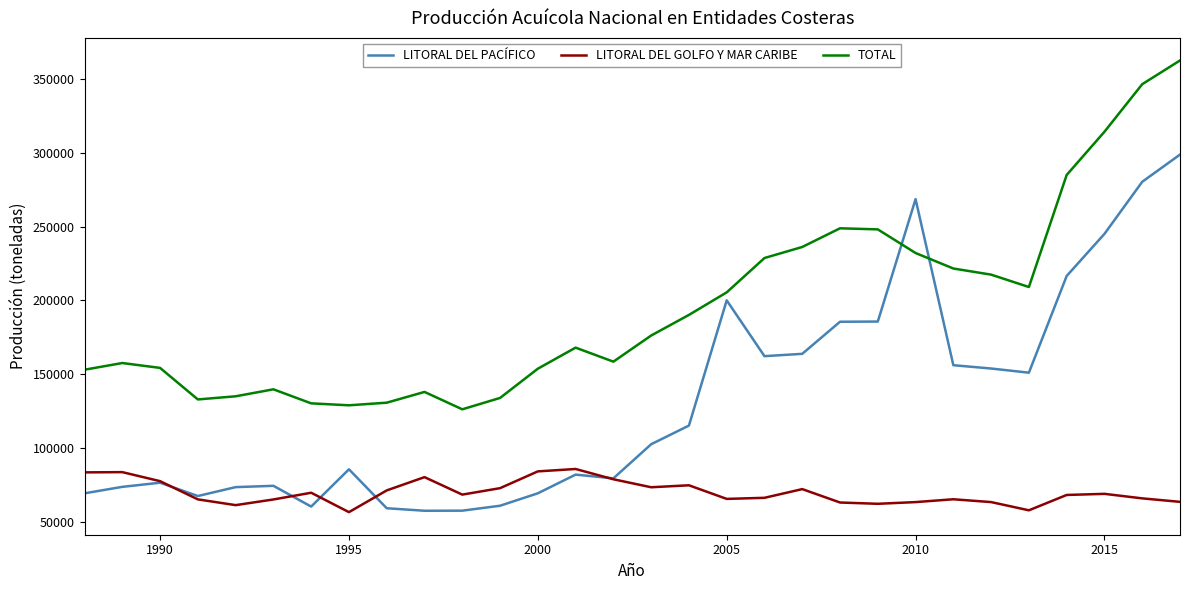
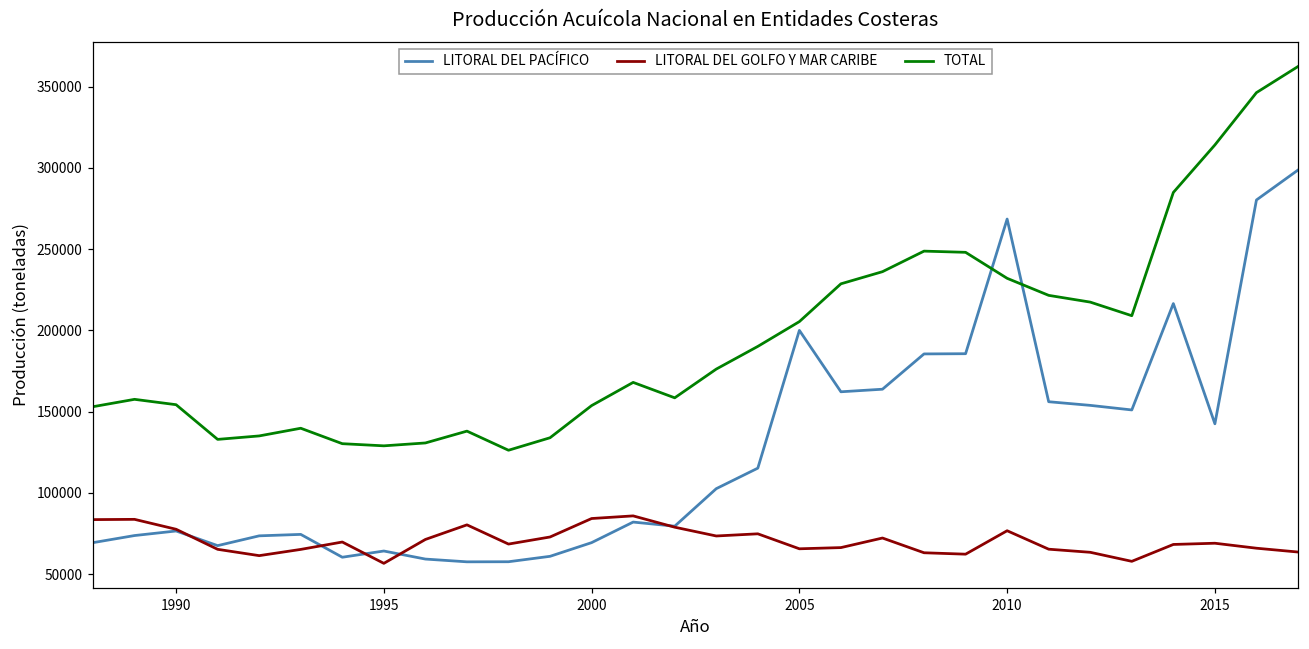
  {
    "LITORAL DEL PACÍFICO": {
-     "1995": 86000,
+     "1995": 64000,
      "2000": 69000,
      "2005": 200000,
      "2010": 269000,
-     "2015": 245000
+     "2015": 143000
    },
    "LITORAL DEL GOLFO Y MAR CARIBE": {
      "1995": 57000,
      "2000": 84000,
      "2005": 66000,
-     "2010": 64000,
+     "2010": 77000,
      "2015": 69000
    },
    "TOTAL": {
      "1990": 154000,
      "1995": 129000,
      "2000": 154000,
      "2005": 205000,
      "2010": 232000,
      "2015": 314000
    }
  }
